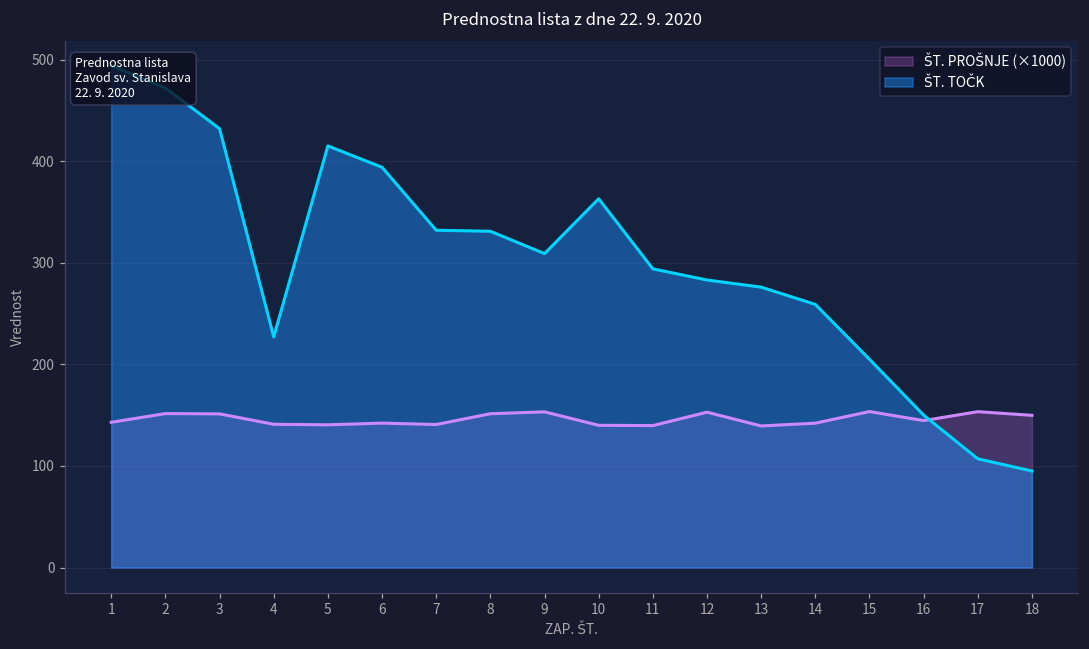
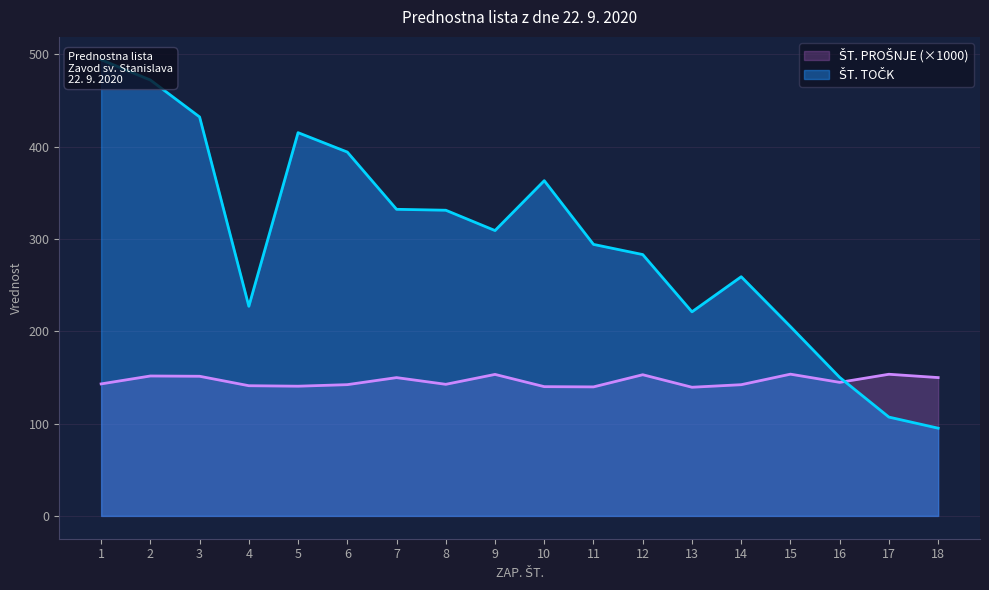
  {
    "ŠT. PROŠNJE (×1000)": {
      "1": 140,
      "2": 150,
      "3": 150,
      "4": 140,
      "5": 140,
      "6": 140,
-     "7": 140,
-     "8": 150,
+     "7": 150,
+     "8": 140,
      "9": 150,
      "10": 140,
      "11": 140,
      "12": 150,
      "13": 140,
      "14": 140,
      "15": 150,
      "16": 140,
      "17": 150,
      "18": 150
    },
    "ŠT. TOČK": {
      "3": 430,
      "4": 230,
      "5": 420,
      "6": 390,
      "7": 330,
      "8": 330,
      "9": 310,
      "10": 360,
      "11": 290,
      "12": 280,
-     "13": 280,
+     "13": 220,
      "14": 260,
      "15": 210,
      "16": 150,
      "17": 110,
      "18": 100
    }
  }
